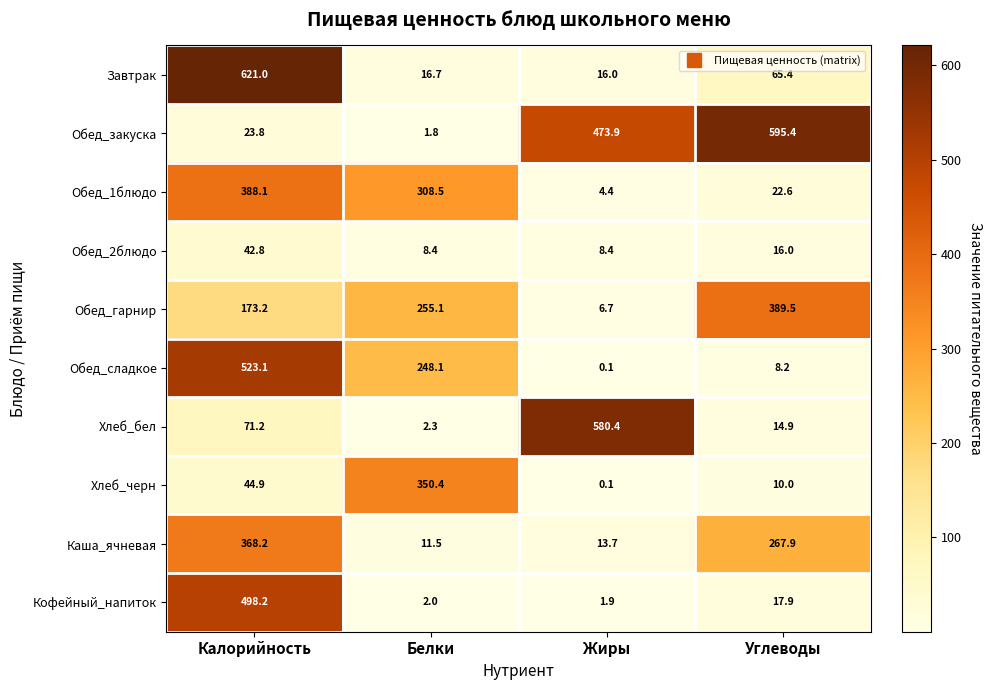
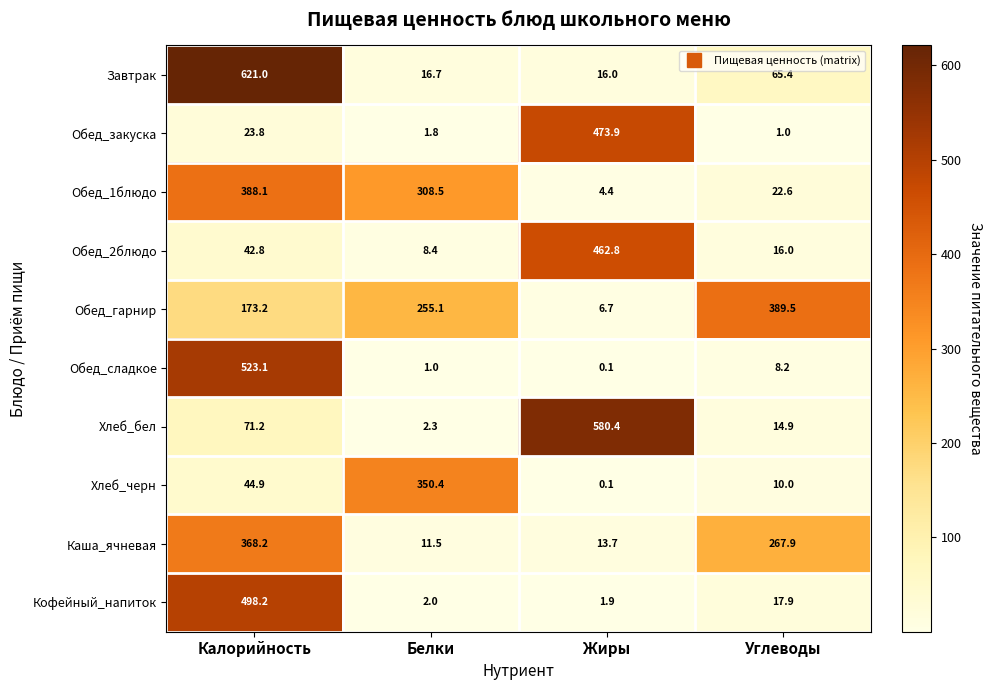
  {
    "Завтрак": {
      "Калорийность": 621.0,
      "Белки": 16.7,
      "Жиры": 16.0
    },
    "Обед_закуска": {
      "Калорийность": 23.8,
      "Белки": 1.8,
      "Жиры": 473.9,
-     "Углеводы": 595.4
+     "Углеводы": 1.0
    },
    "Обед_1блюдо": {
      "Калорийность": 388.1,
      "Белки": 308.5,
      "Жиры": 4.4,
      "Углеводы": 22.6
    },
    "Обед_2блюдо": {
      "Калорийность": 42.8,
      "Белки": 8.4,
-     "Жиры": 8.4,
+     "Жиры": 462.8,
      "Углеводы": 16.0
    },
    "Обед_гарнир": {
      "Калорийность": 173.2,
      "Белки": 255.1,
      "Жиры": 6.7,
      "Углеводы": 389.5
    },
    "Обед_сладкое": {
      "Калорийность": 523.1,
-     "Белки": 248.1,
+     "Белки": 1.0,
      "Жиры": 0.1,
      "Углеводы": 8.2
    },
    "Хлеб_бел": {
      "Калорийность": 71.2,
      "Белки": 2.3,
      "Жиры": 580.4,
      "Углеводы": 14.9
    },
    "Хлеб_черн": {
      "Калорийность": 44.9,
      "Белки": 350.4,
      "Жиры": 0.1,
      "Углеводы": 10.0
    },
    "Каша_ячневая": {
      "Калорийность": 368.2,
      "Белки": 11.5,
      "Жиры": 13.7,
      "Углеводы": 267.9
    },
    "Кофейный_напиток": {
      "Калорийность": 498.2,
      "Белки": 2.0,
      "Жиры": 1.9,
      "Углеводы": 17.9
    }
  }
